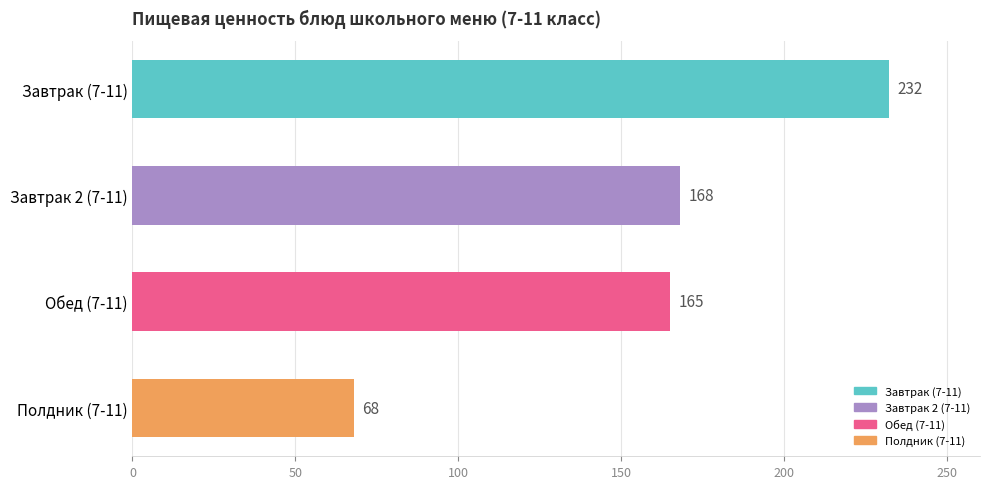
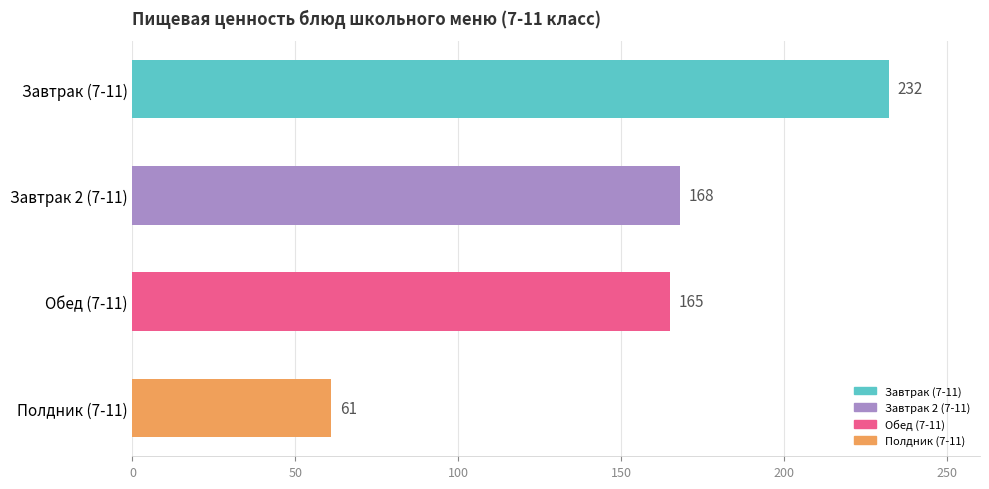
  {
    "Завтрак (7-11)": 232,
    "Завтрак 2 (7-11)": 168,
    "Обед (7-11)": 165,
-   "Полдник (7-11)": 68
+   "Полдник (7-11)": 61
  }
